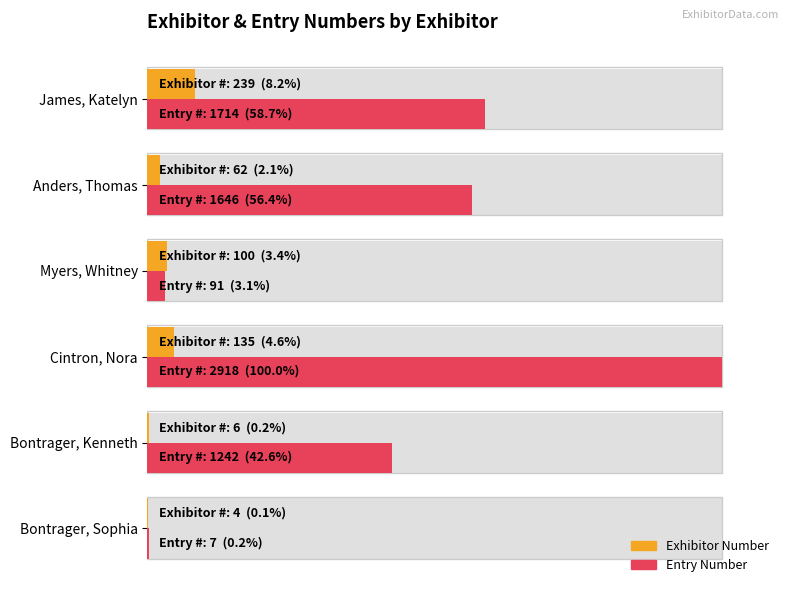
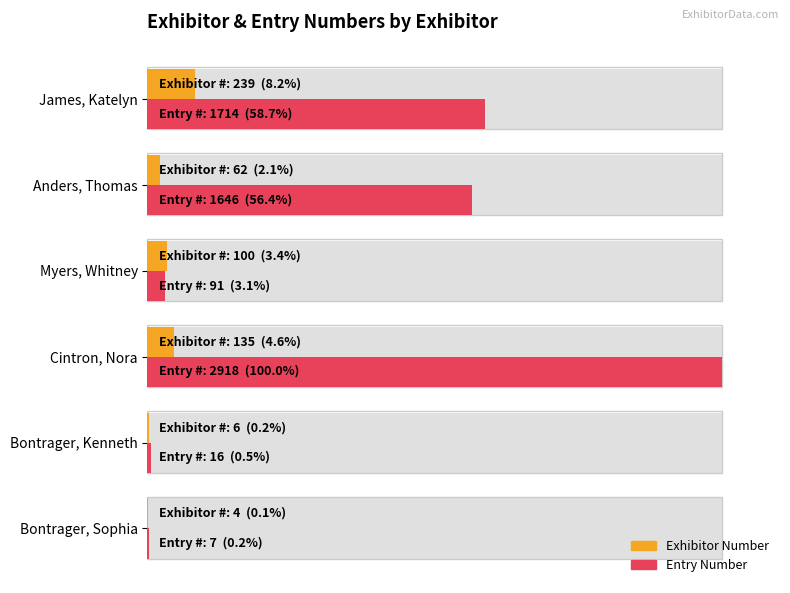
  {
    "Exhibitor Number": {
      "Bontrager, Kenneth": "(0.2%)"
    },
    "Entry Number": {
      "Cintron, Nora": "(100.0%)",
-     "Bontrager, Kenneth": "1242 (42.6%)",
+     "Bontrager, Kenneth": "16 (0.5%)",
      "Bontrager, Sophia": "(0.2%)"
    }
  }
